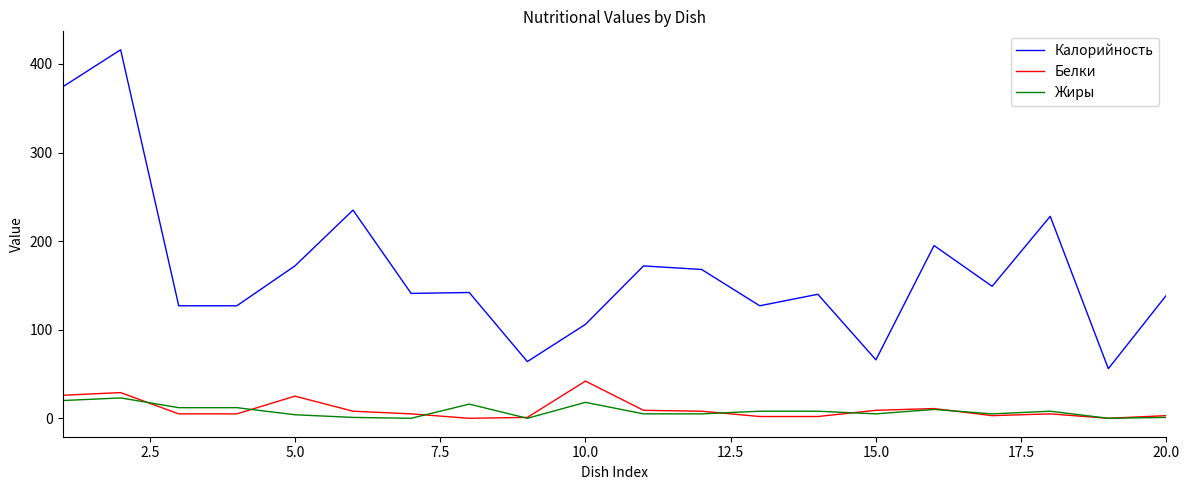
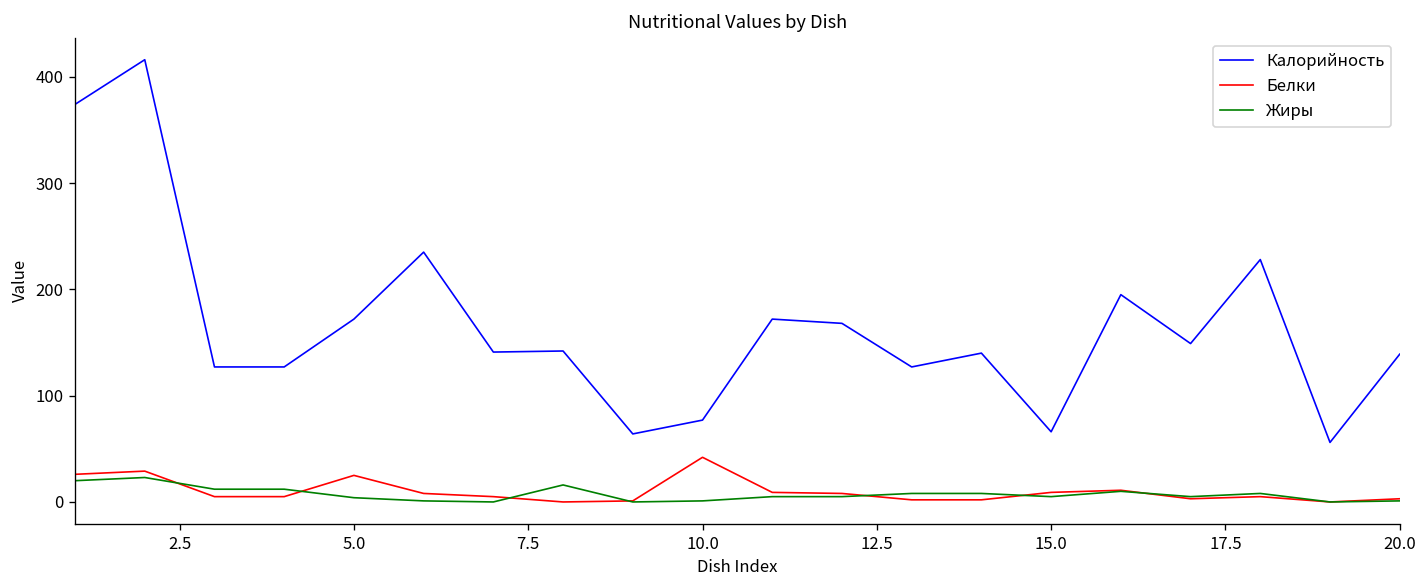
  {
    "Калорийность": {
      "5.0": 170,
-     "10.0": 110,
+     "10.0": 80,
      "15.0": 70,
      "20.0": 140
    },
    "Белки": {
      "5.0": 30,
      "10.0": 40,
      "15.0": 10
    },
    "Жиры": {
      "5.0": 0,
-     "10.0": 20,
+     "10.0": 0,
      "15.0": 10
    }
  }
